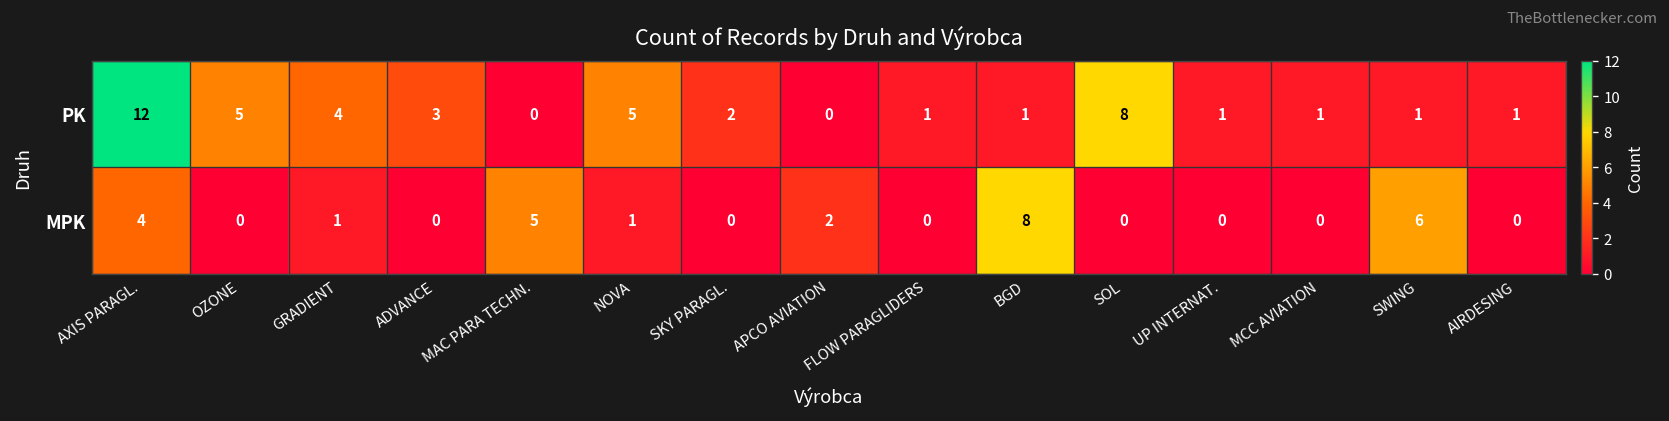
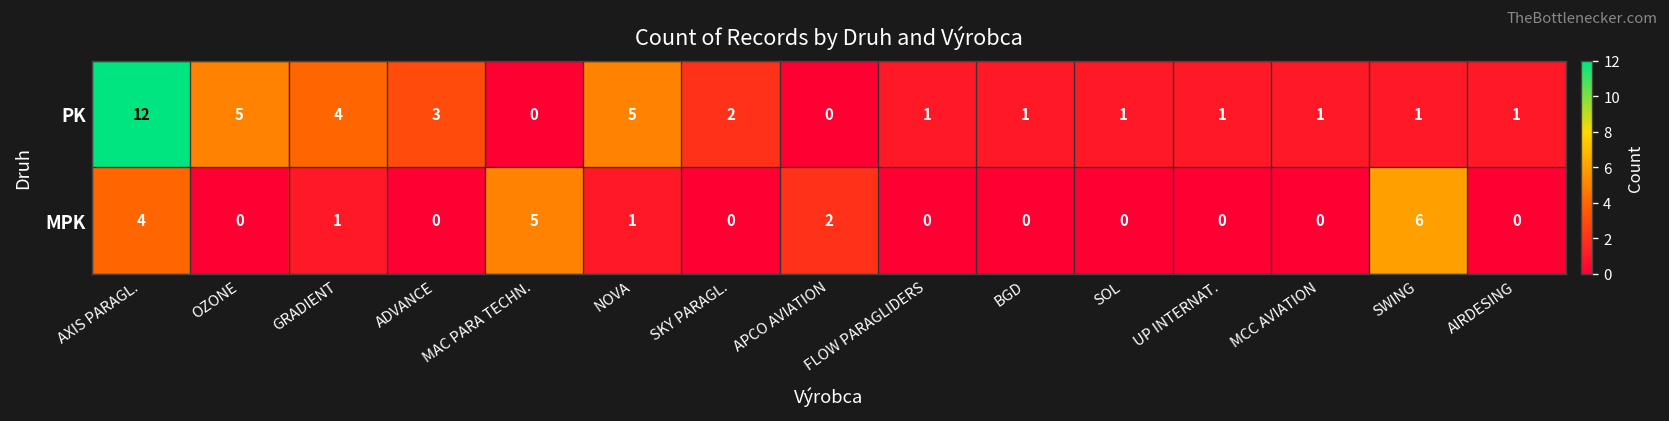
  {
    "PK": {
      "AXIS PARAGL.": 12,
      "OZONE": 5,
      "GRADIENT": 4,
      "ADVANCE": 3,
      "MAC PARA TECHN.": 0,
      "NOVA": 5,
      "SKY PARAGL.": 2,
      "APCO AVIATION": 0,
      "FLOW PARAGLIDERS": 1,
      "BGD": 1,
-     "SOL": 8,
+     "SOL": 1,
      "UP INTERNAT.": 1,
      "MCC AVIATION": 1,
      "SWING": 1,
      "AIRDESING": 1
    },
    "MPK": {
      "AXIS PARAGL.": 4,
      "OZONE": 0,
      "GRADIENT": 1,
      "ADVANCE": 0,
      "MAC PARA TECHN.": 5,
      "NOVA": 1,
      "SKY PARAGL.": 0,
      "APCO AVIATION": 2,
      "FLOW PARAGLIDERS": 0,
-     "BGD": 8,
+     "BGD": 0,
      "SOL": 0,
      "UP INTERNAT.": 0,
      "MCC AVIATION": 0,
      "SWING": 6,
      "AIRDESING": 0
    }
  }
